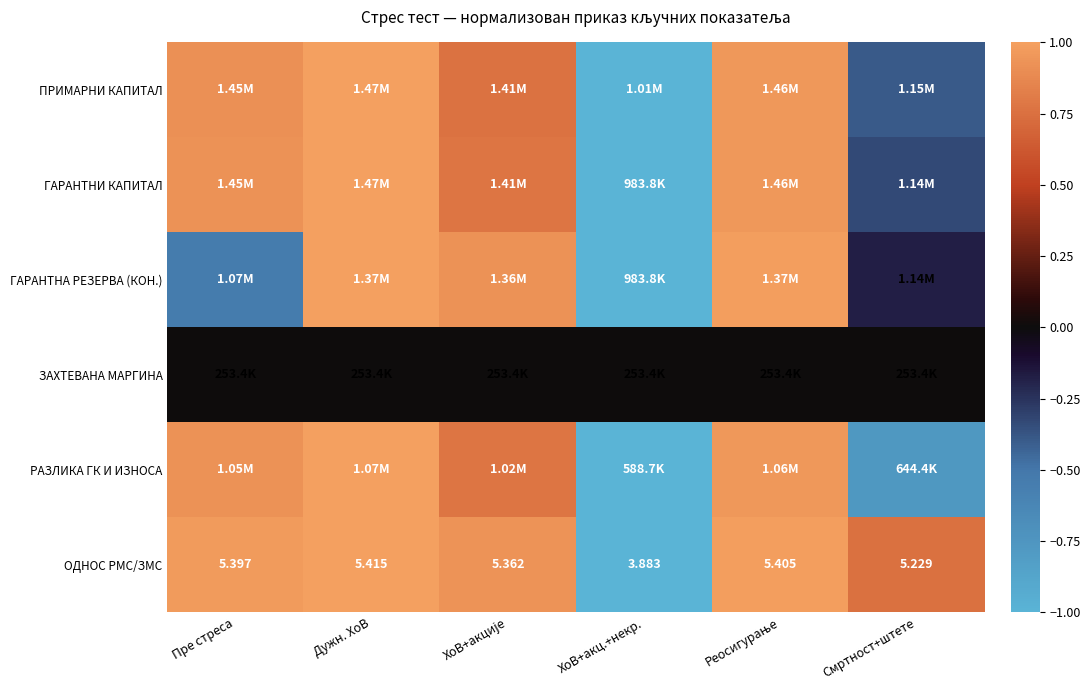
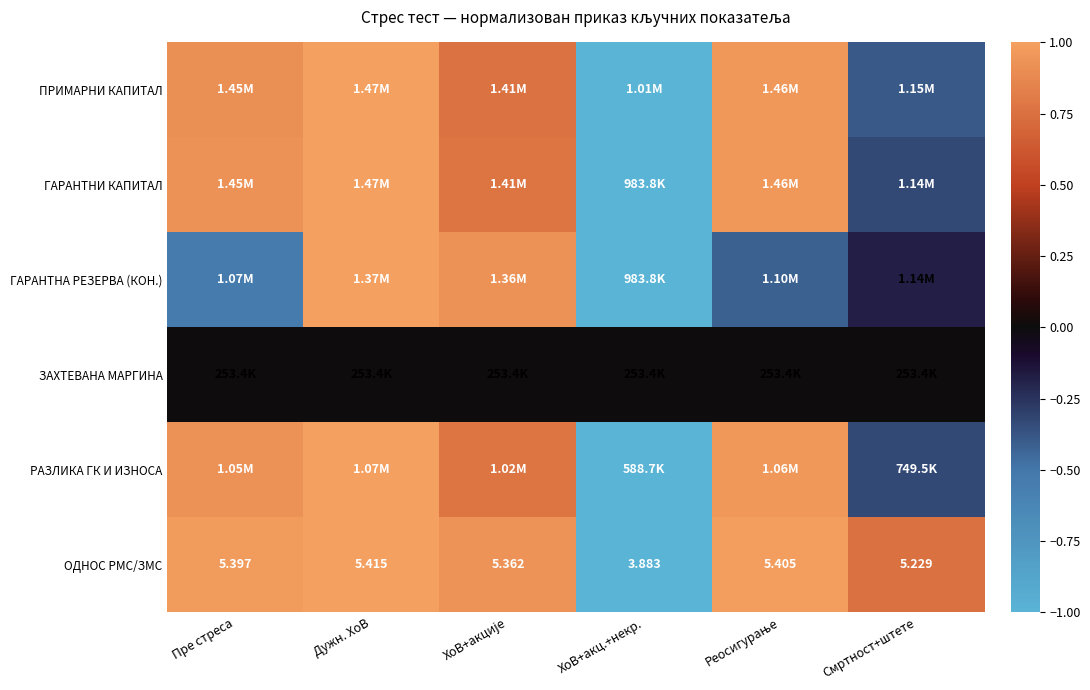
  {
    "ПРИМАРНИ КАПИТАЛ": {
      "Пре стреса": "1.45M",
      "Дужн. ХоВ": "1.47M",
      "ХоВ+акције": "1.41M",
      "ХоВ+акц.+некр.": "1.01M",
      "Реосигурање": "1.46M",
      "Смртност+штете": "1.15M"
    },
    "ГАРАНТНИ КАПИТАЛ": {
      "Пре стреса": "1.45M",
      "Дужн. ХоВ": "1.47M",
      "ХоВ+акције": "1.41M",
      "ХоВ+акц.+некр.": "983.8K",
      "Реосигурање": "1.46M",
      "Смртност+штете": "1.14M"
    },
    "ГАРАНТНА РЕЗЕРВА (КОН.)": {
      "Пре стреса": "1.07M",
      "Дужн. ХоВ": "1.37M",
      "ХоВ+акције": "1.36M",
      "ХоВ+акц.+некр.": "983.8K",
-     "Реосигурање": "1.37M",
+     "Реосигурање": "1.10M",
      "Смртност+штете": "1.14M"
    },
    "РАЗЛИКА ГК И ИЗНОСА": {
      "Пре стреса": "1.05M",
      "Дужн. ХоВ": "1.07M",
      "ХоВ+акције": "1.02M",
      "ХоВ+акц.+некр.": "588.7K",
      "Реосигурање": "1.06M",
-     "Смртност+штете": "644.4K"
+     "Смртност+штете": "749.5K"
    },
    "ОДНОС РМС/ЗМС": {
      "Пре стреса": "5.397",
      "Дужн. ХоВ": "5.415",
      "ХоВ+акције": "5.362",
      "ХоВ+акц.+некр.": "3.883",
      "Реосигурање": "5.405",
      "Смртност+штете": "5.229"
    }
  }
